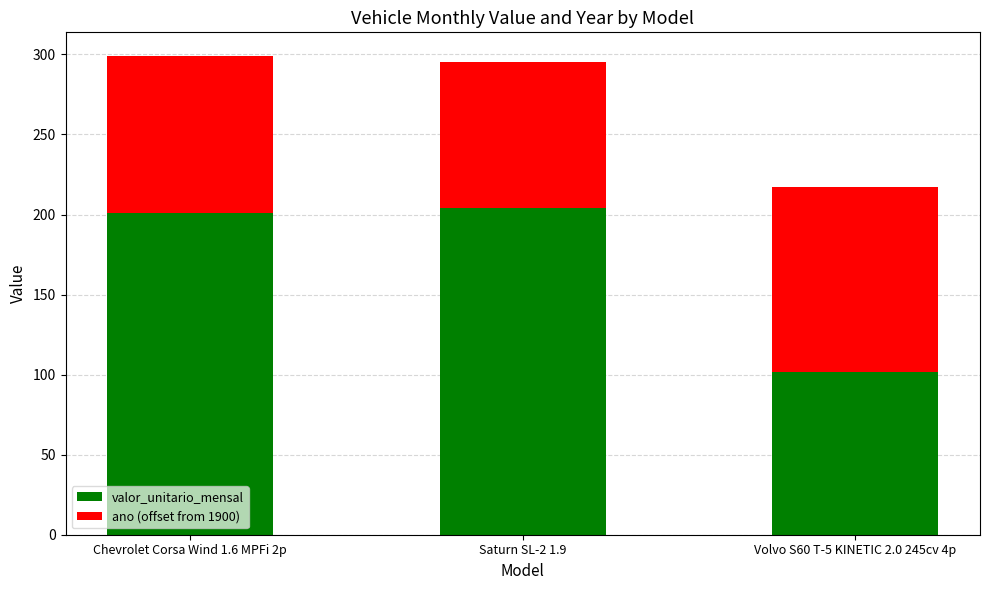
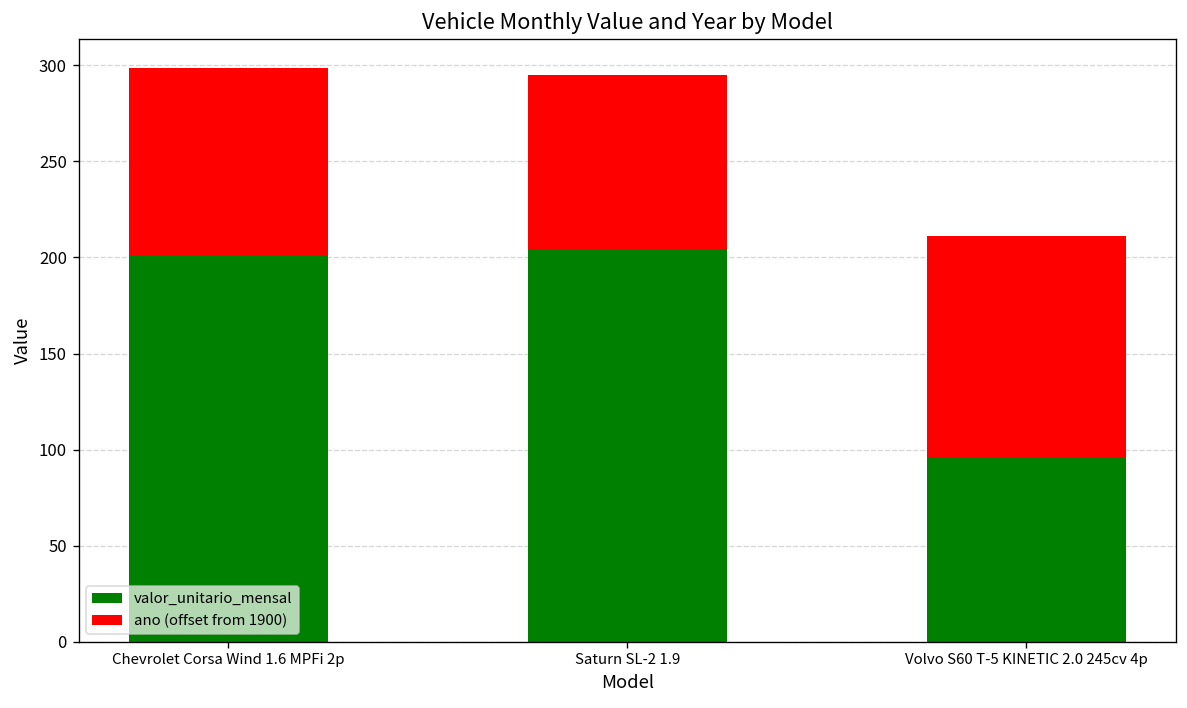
  {
    "valor_unitario_mensal": {
      "Chevrolet Corsa Wind 1.6 MPFi 2p": 201,
      "Saturn SL-2 1.9": 204,
-     "Volvo S60 T-5 KINETIC 2.0 245cv 4p": 102
+     "Volvo S60 T-5 KINETIC 2.0 245cv 4p": 96
    },
    "ano (offset from 1900)": {
      "Chevrolet Corsa Wind 1.6 MPFi 2p": 98,
      "Saturn SL-2 1.9": 91,
      "Volvo S60 T-5 KINETIC 2.0 245cv 4p": 115
    }
  }
